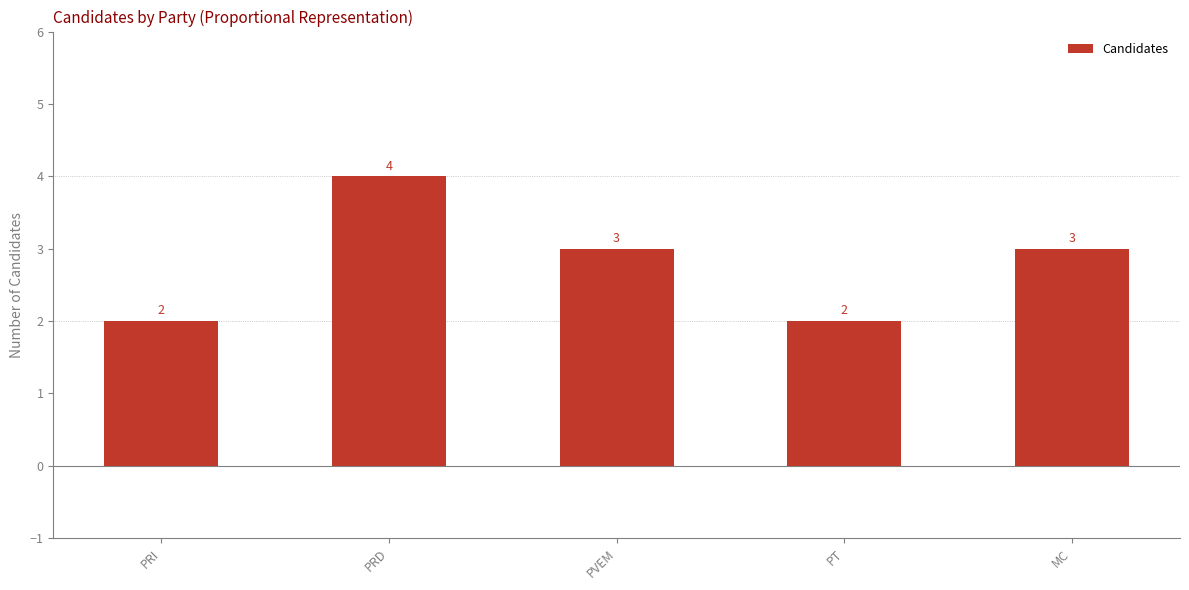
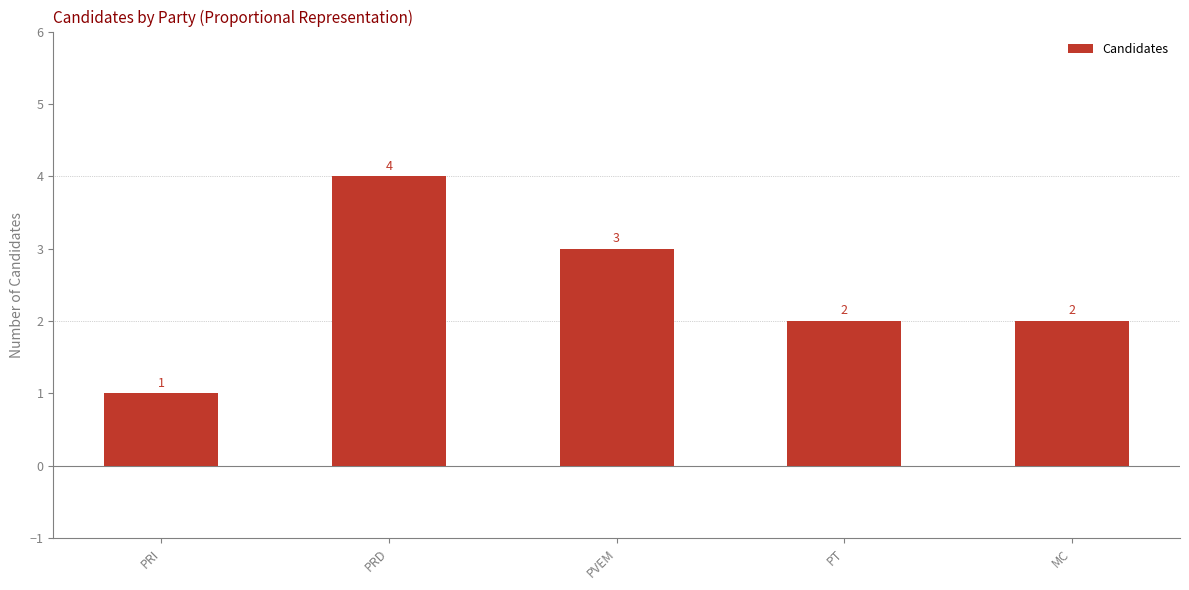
  {
-   "PRI": 2,
+   "PRI": 1,
    "PRD": 4,
    "PVEM": 3,
    "PT": 2,
-   "MC": 3
+   "MC": 2
  }
